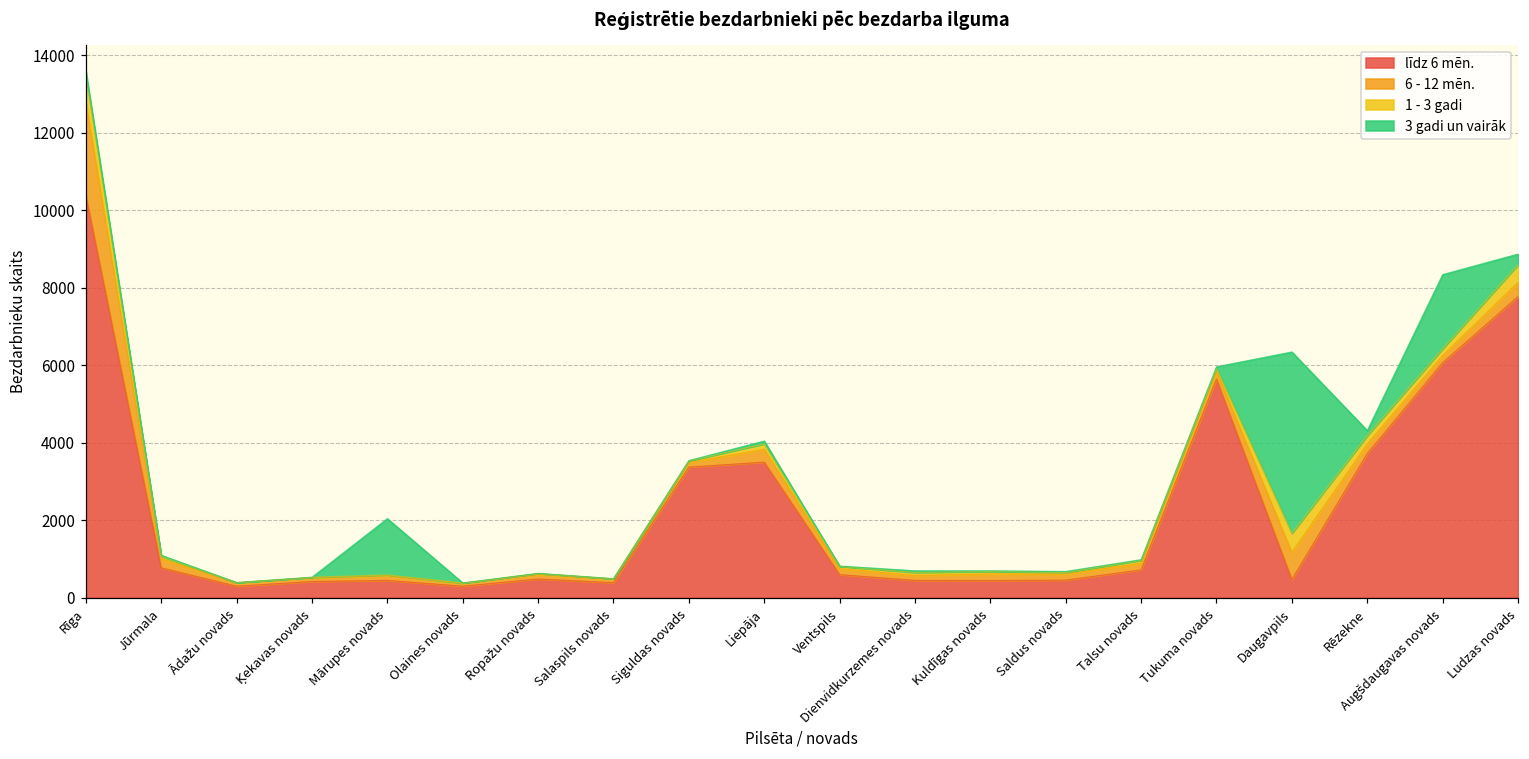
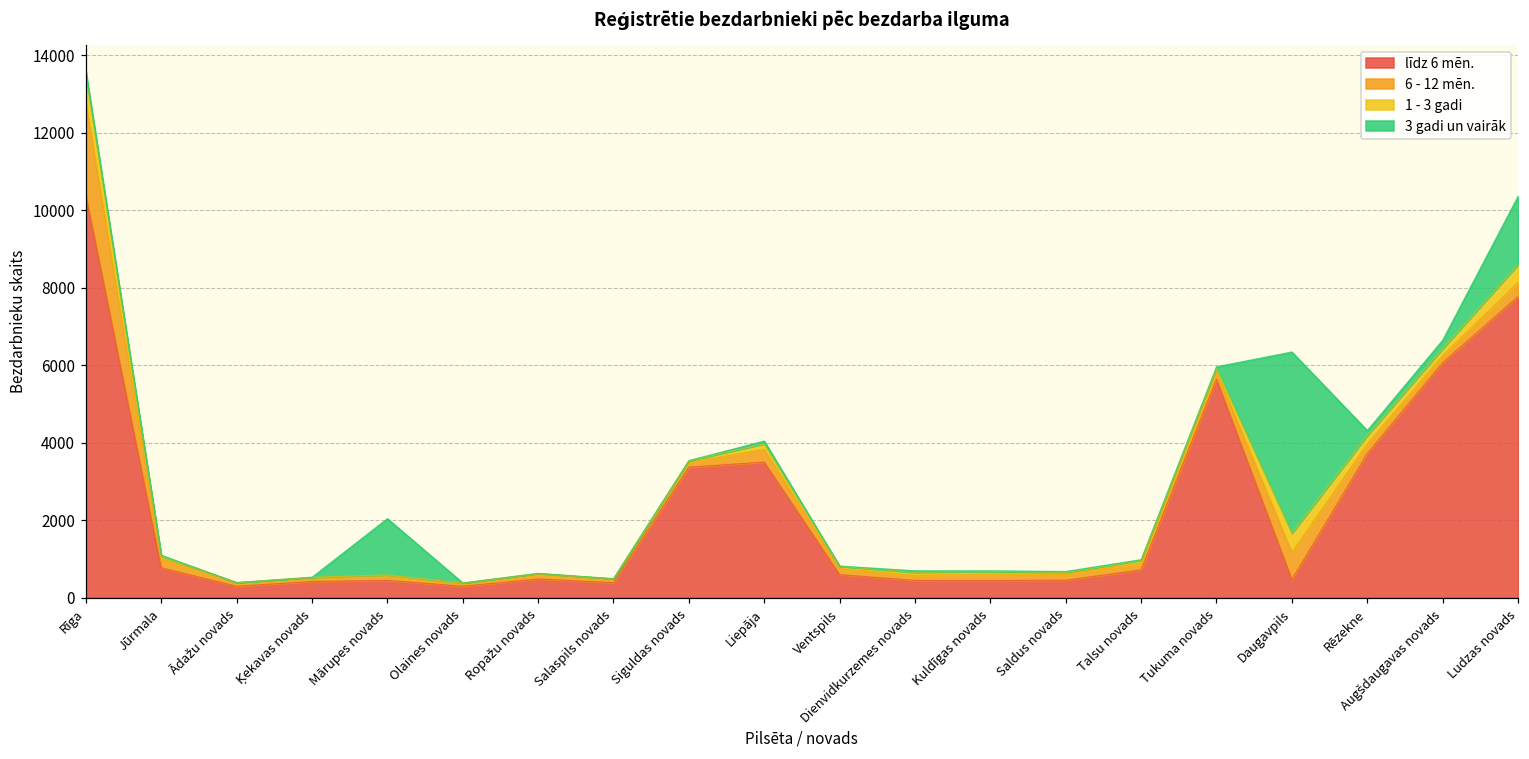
  {
    "līdz 6 mēn.": {
      "Rīga": 10400,
      "Jūrmala": 800,
      "Ādažu novads": 300,
      "Ķekavas novads": 400,
      "Mārupes novads": 400,
      "Olaines novads": 300,
      "Ropažu novads": 500,
      "Salaspils novads": 400,
      "Siguldas novads": 3400,
      "Liepāja": 3500,
      "Ventspils": 600,
      "Dienvidkurzemes novads": 400,
      "Kuldīgas novads": 400,
      "Saldus novads": 500,
      "Talsu novads": 700,
      "Tukuma novads": 5600,
      "Daugavpils": 500,
      "Rēzekne": 3700,
      "Augšdaugavas novads": 6100,
      "Ludzas novads": 7800
    },
    "3 gadi un vairāk": {
      "Rīga": 100,
      "Mārupes novads": 1500,
      "Liepāja": 100,
      "Daugavpils": 4700,
      "Rēzekne": 100,
-     "Augšdaugavas novads": 1900,
-     "Ludzas novads": 300
+     "Augšdaugavas novads": 200,
+     "Ludzas novads": 1800
    }
  }
